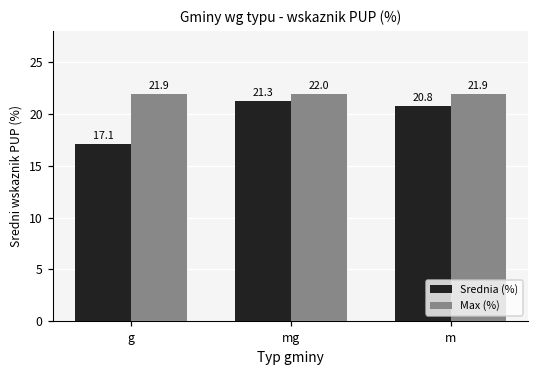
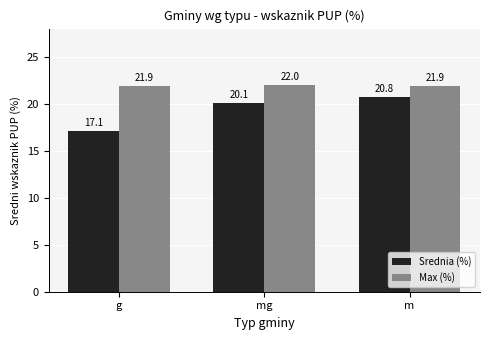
  {
    "Srednia (%)": {
      "g": 17.1,
-     "mg": 21.3,
+     "mg": 20.1,
      "m": 20.8
    },
    "Max (%)": {
      "g": 21.9,
      "mg": 22.0,
      "m": 21.9
    }
  }
